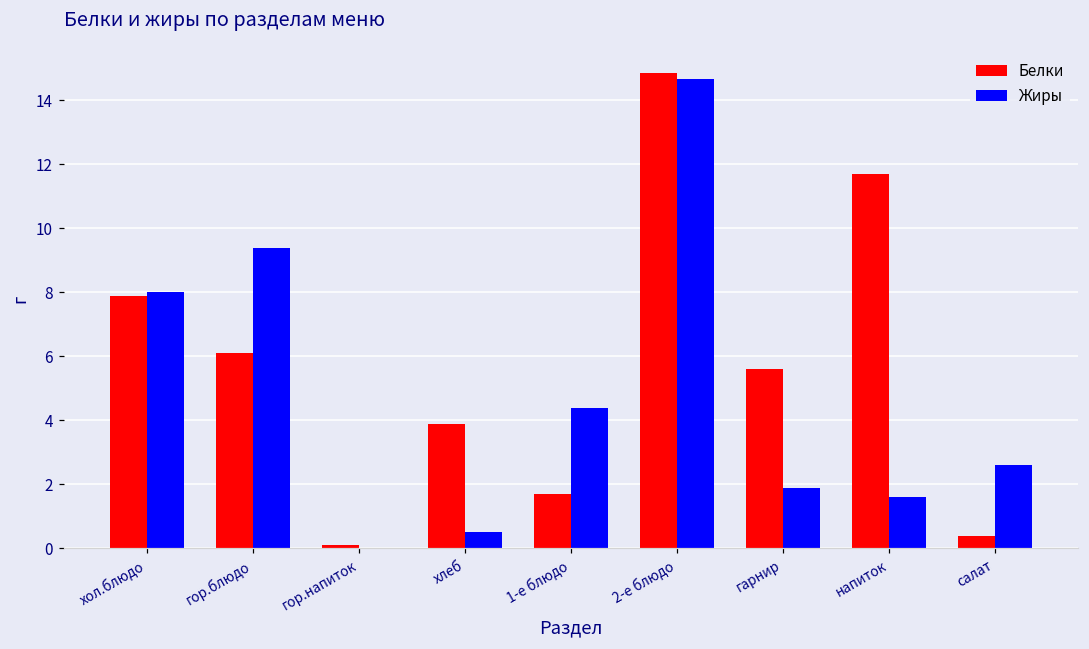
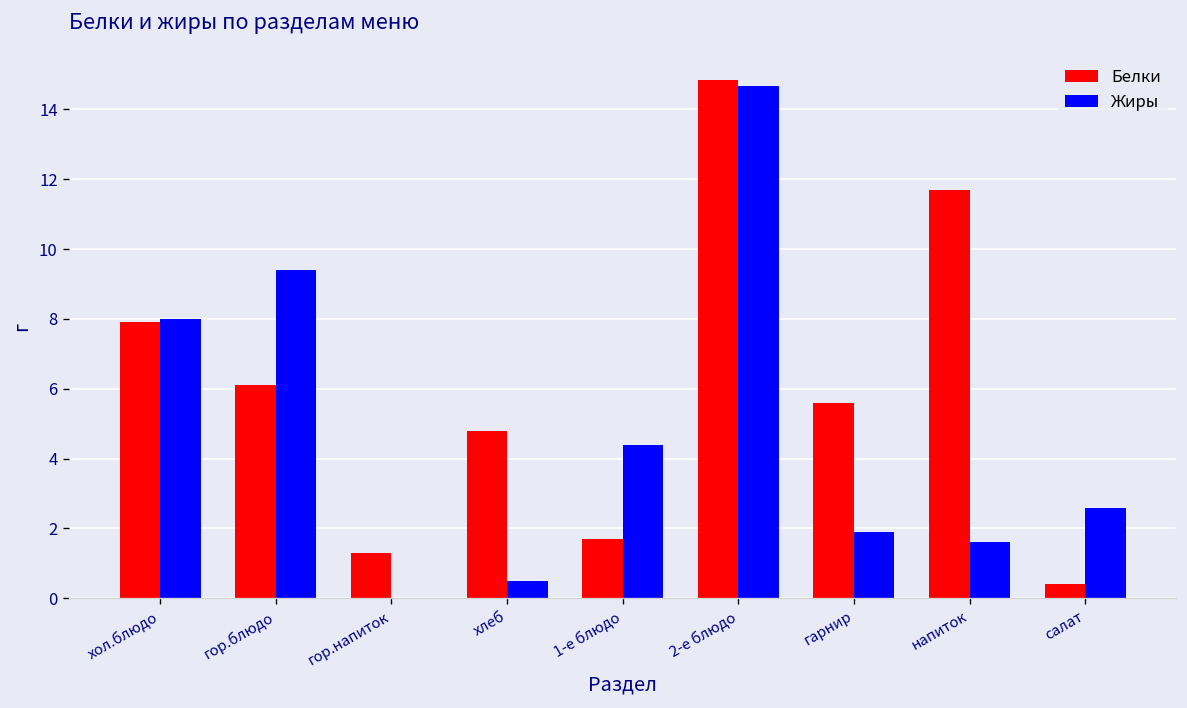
  {
    "Белки": {
      "хол.блюдо": 7.9,
      "гор.блюдо": 6.1,
-     "гор.напиток": 0.1,
-     "хлеб": 3.9,
+     "гор.напиток": 1.3,
+     "хлеб": 4.8,
      "1-е блюдо": 1.7,
      "2-е блюдо": 14.9,
      "гарнир": 5.6,
      "напиток": 11.7,
      "салат": 0.4
    },
    "Жиры": {
      "хол.блюдо": 8.0,
      "гор.блюдо": 9.4,
      "гор.напиток": 0.0,
      "хлеб": 0.5,
      "1-е блюдо": 4.4,
      "2-е блюдо": 14.7,
      "гарнир": 1.9,
      "напиток": 1.6,
      "салат": 2.6
    }
  }
